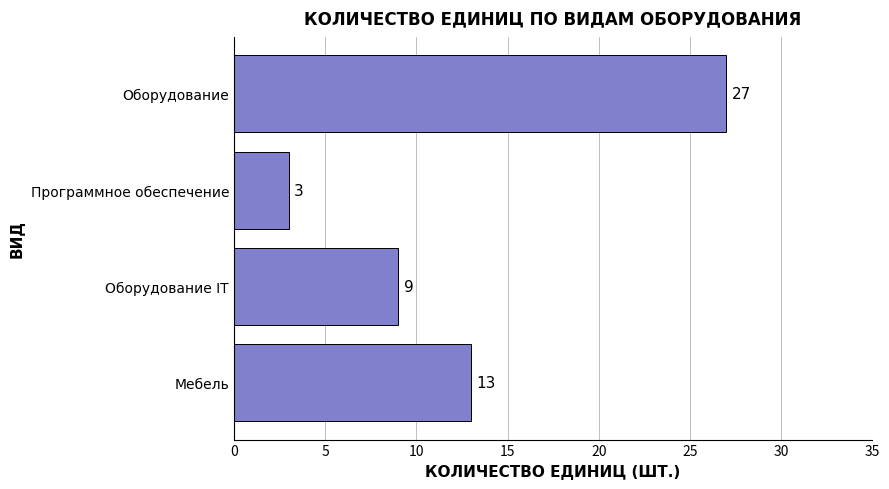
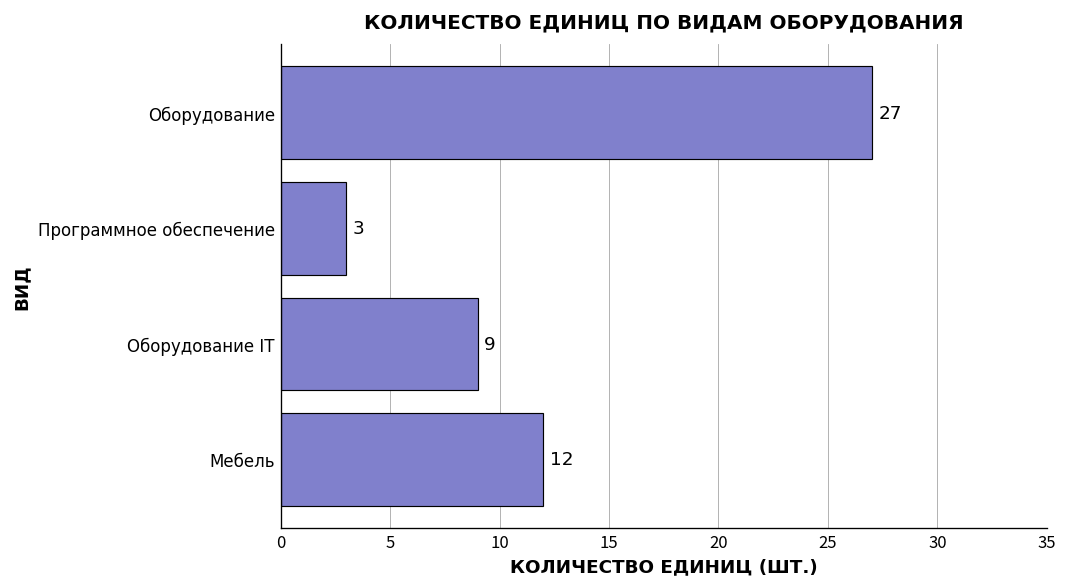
  {
    "Оборудование": 27,
    "Программное обеспечение": 3,
    "Оборудование IT": 9,
-   "Мебель": 13
+   "Мебель": 12
  }
